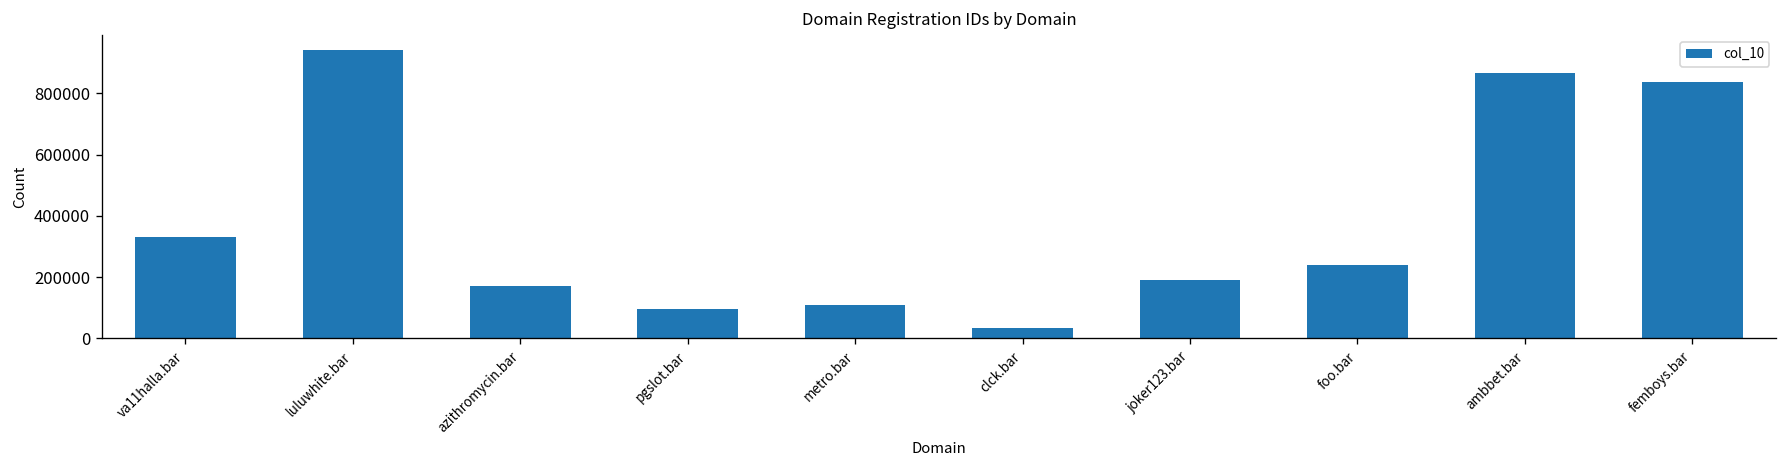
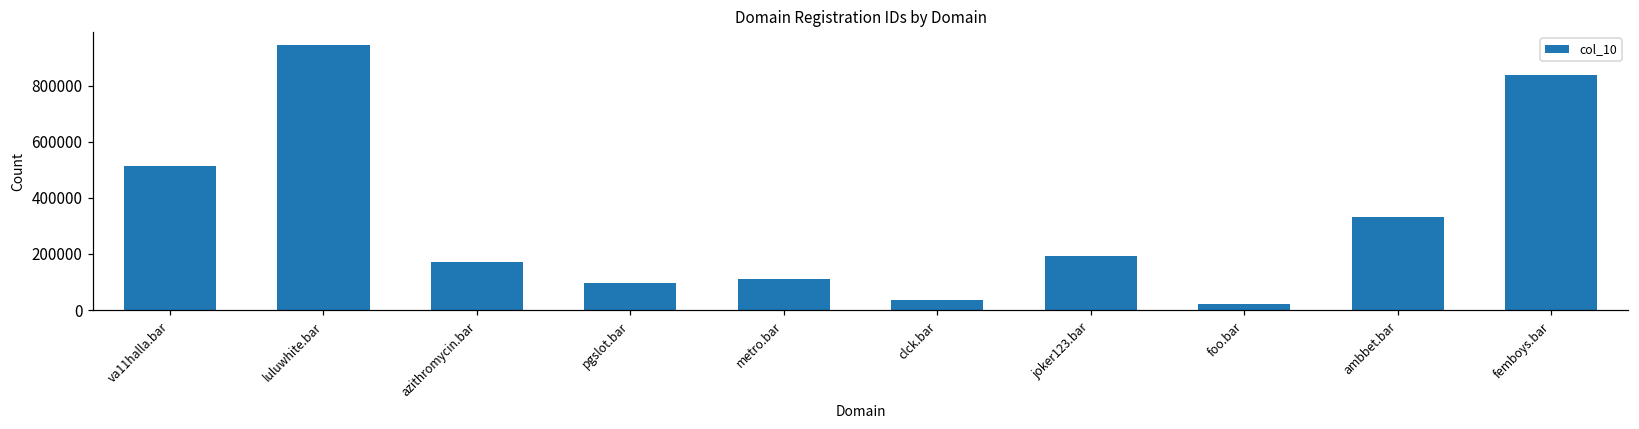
  {
-   "va11halla.bar": 330000,
+   "va11halla.bar": 510000,
    "luluwhite.bar": 940000,
    "azithromycin.bar": 170000,
    "pgslot.bar": 100000,
    "metro.bar": 110000,
    "clck.bar": 30000,
    "joker123.bar": 190000,
-   "foo.bar": 240000,
-   "ambbet.bar": 870000,
+   "foo.bar": 20000,
+   "ambbet.bar": 330000,
    "femboys.bar": 840000
  }
